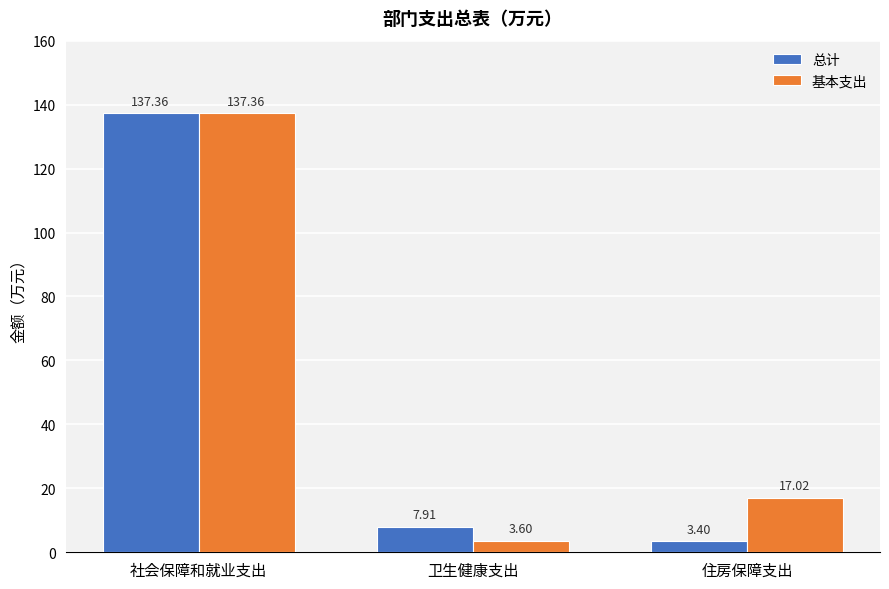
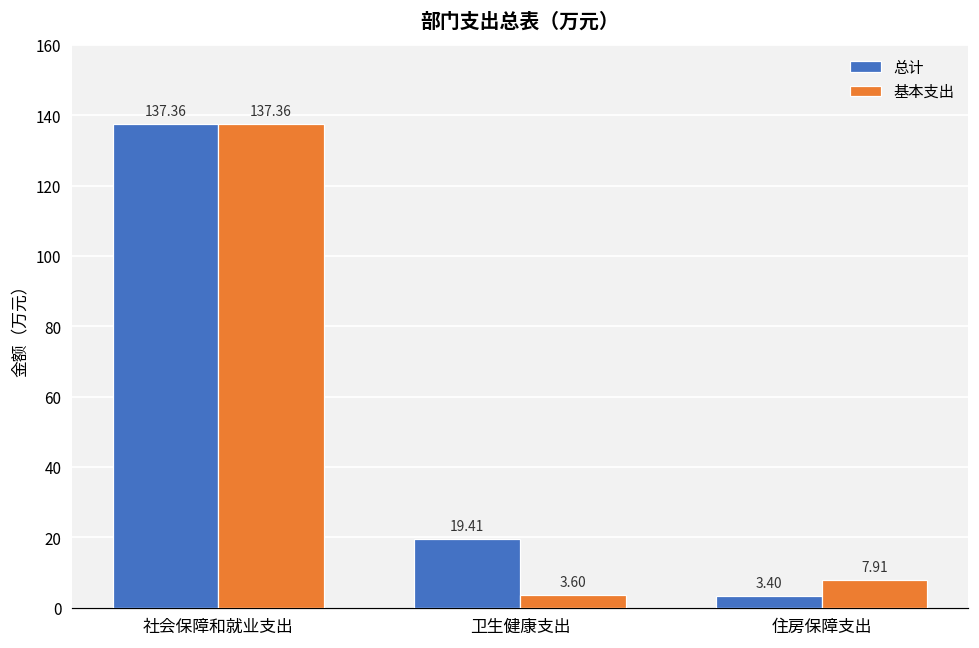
  {
    "总计": {
      "社会保障和就业支出": 137.36,
-     "卫生健康支出": 7.91,
+     "卫生健康支出": 19.41,
      "住房保障支出": 3.40
    },
    "基本支出": {
      "社会保障和就业支出": 137.36,
      "卫生健康支出": 3.60,
-     "住房保障支出": 17.02
+     "住房保障支出": 7.91
    }
  }
